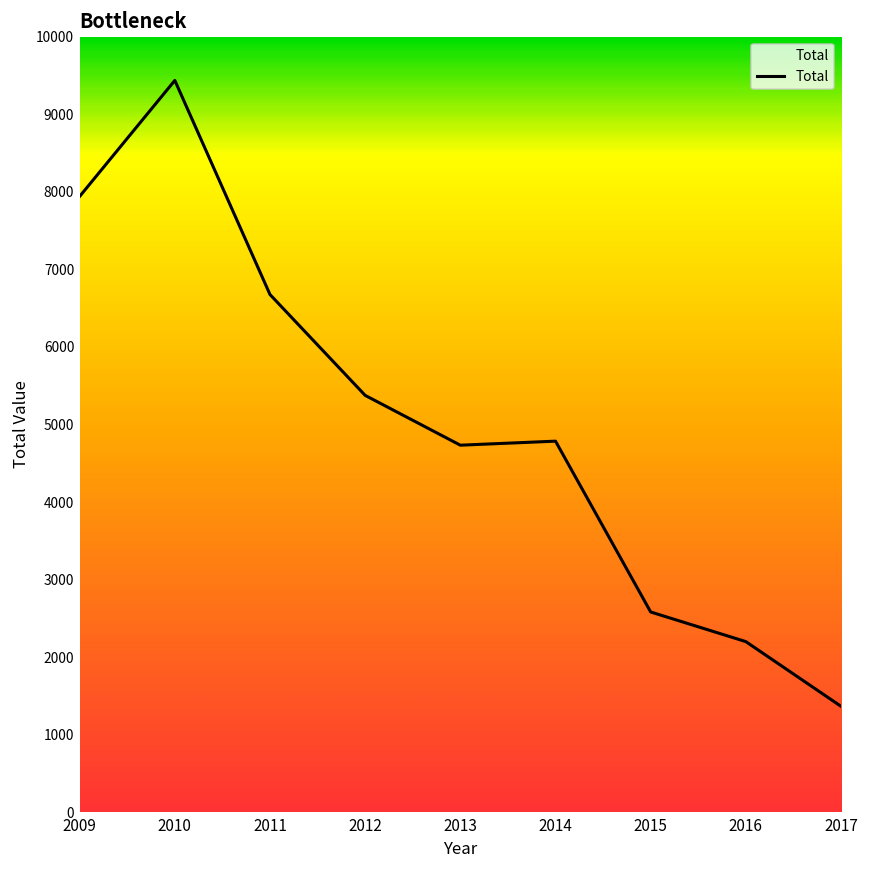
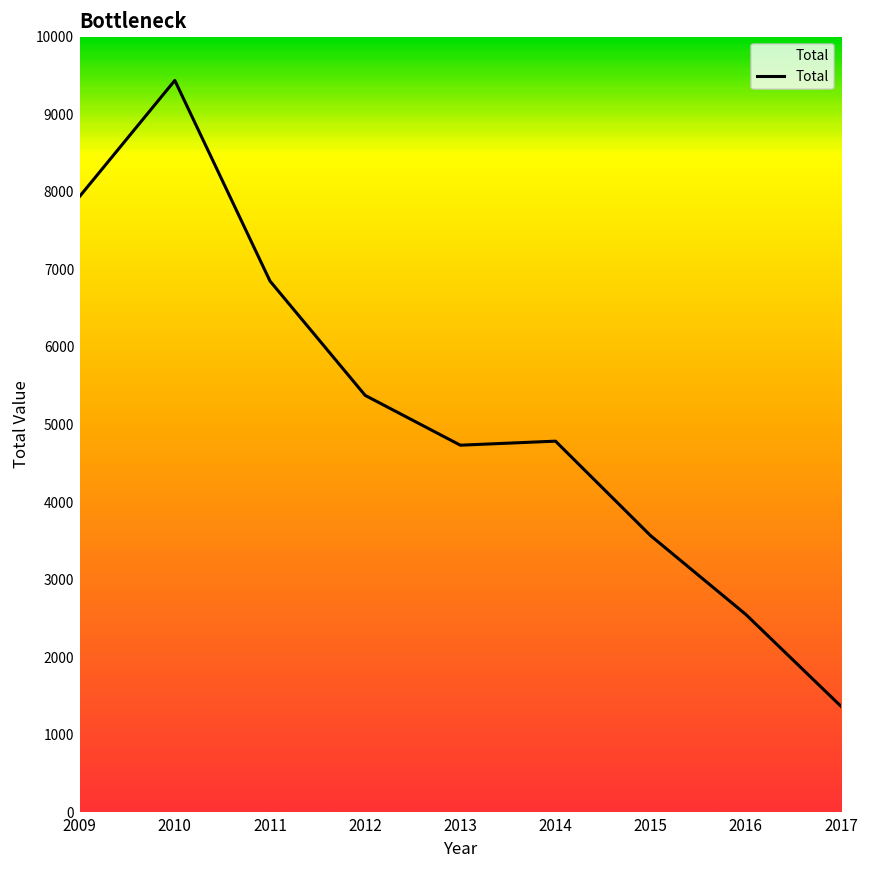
  {
    "2009": 7900,
    "2010": 9400,
-   "2011": 6700,
+   "2011": 6900,
    "2012": 5400,
    "2013": 4700,
    "2014": 4800,
-   "2015": 2600,
-   "2016": 2200,
+   "2015": 3600,
+   "2016": 2600,
    "2017": 1400
  }
